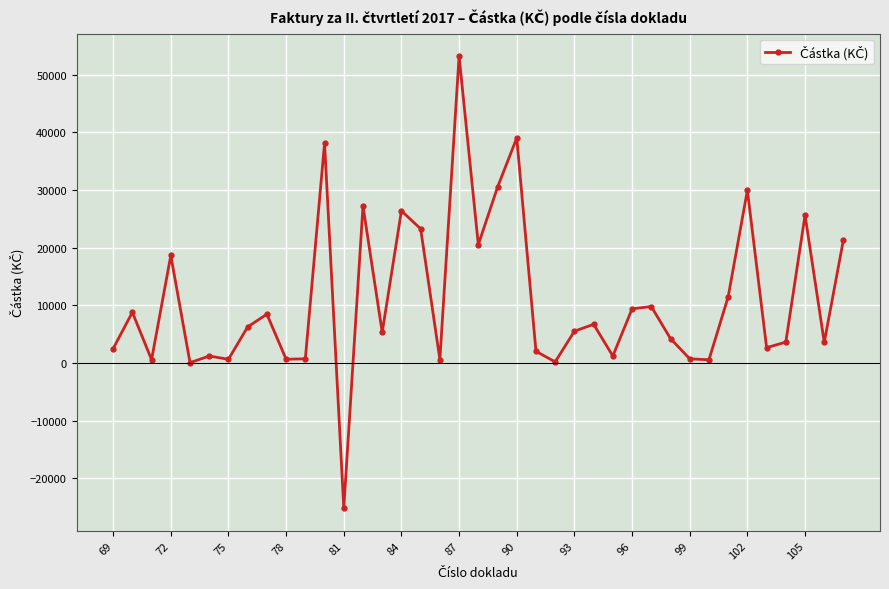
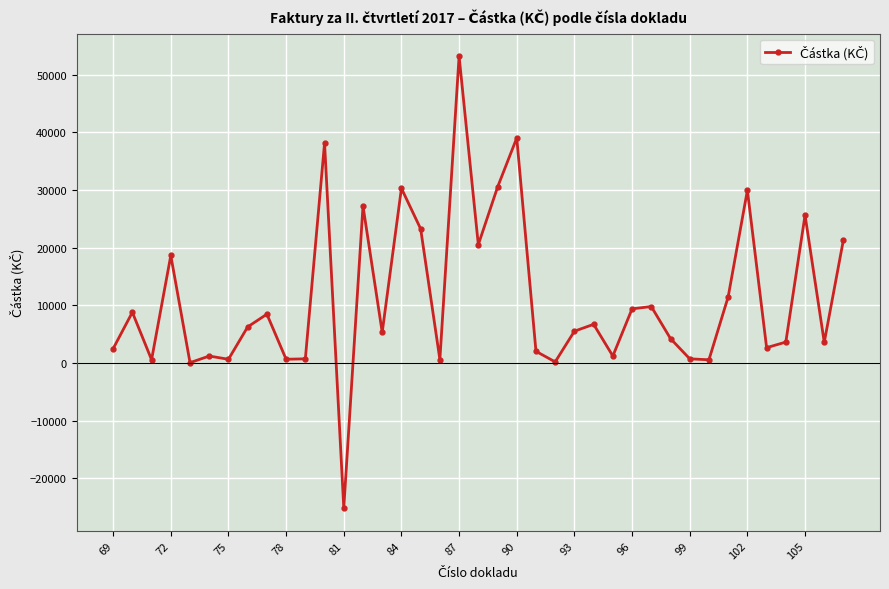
  {
    "69": 2000,
    "72": 19000,
    "75": 1000,
    "78": 1000,
    "81": -25000,
-   "84": 26000,
+   "84": 30000,
    "87": 53000,
    "90": 39000,
    "93": 6000,
    "96": 9000,
    "99": 1000,
    "102": 30000,
    "105": 26000
  }
